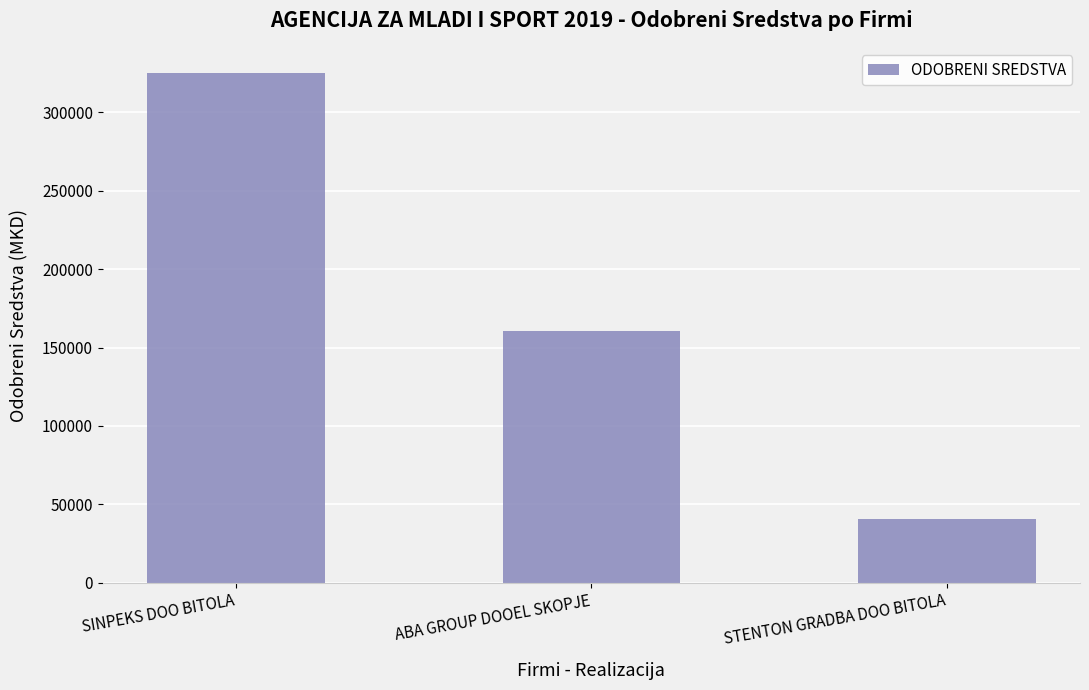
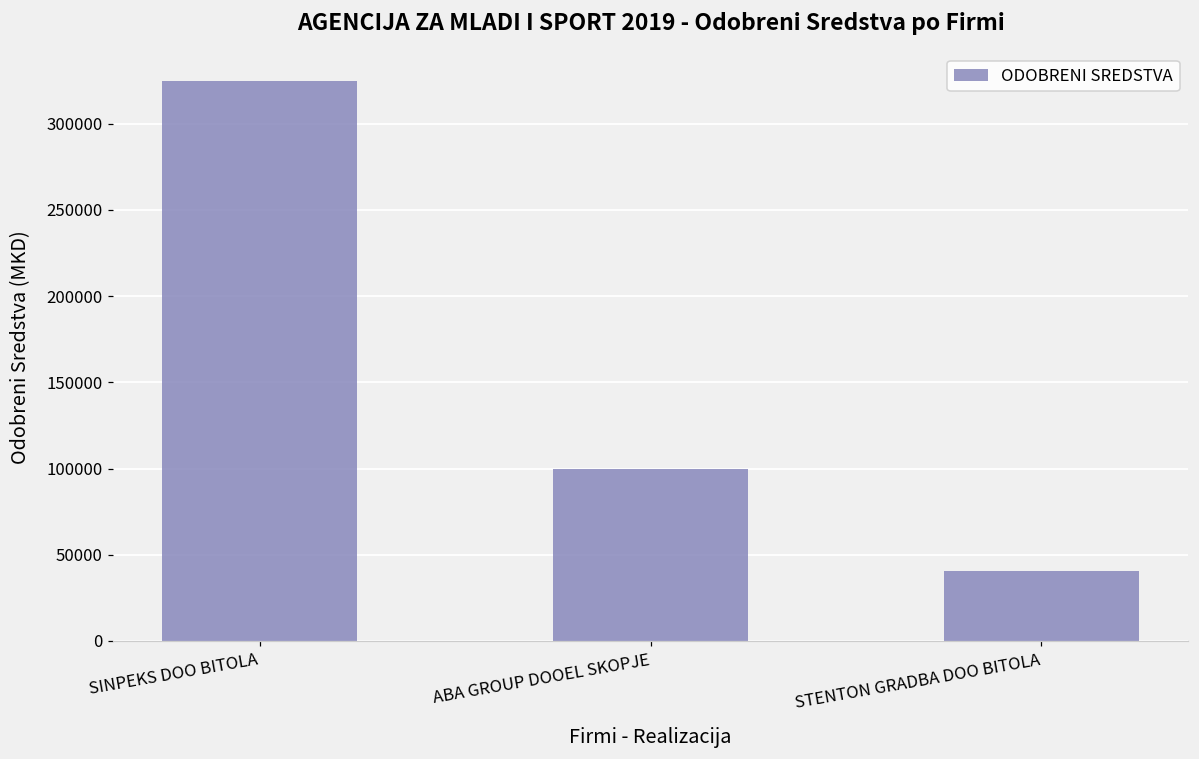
  {
    "SINPEKS DOO BITOLA": 325000,
-   "ABA GROUP DOOEL SKOPJE": 161000,
+   "ABA GROUP DOOEL SKOPJE": 100000,
    "STENTON GRADBA DOO BITOLA": 41000
  }
